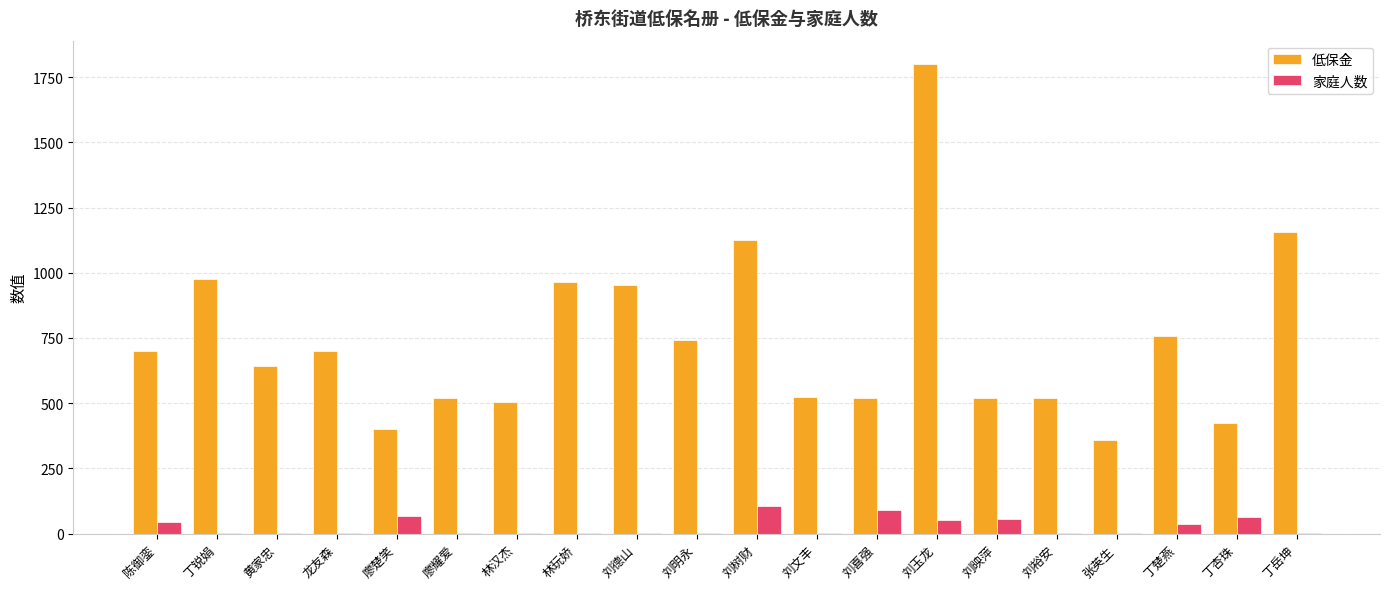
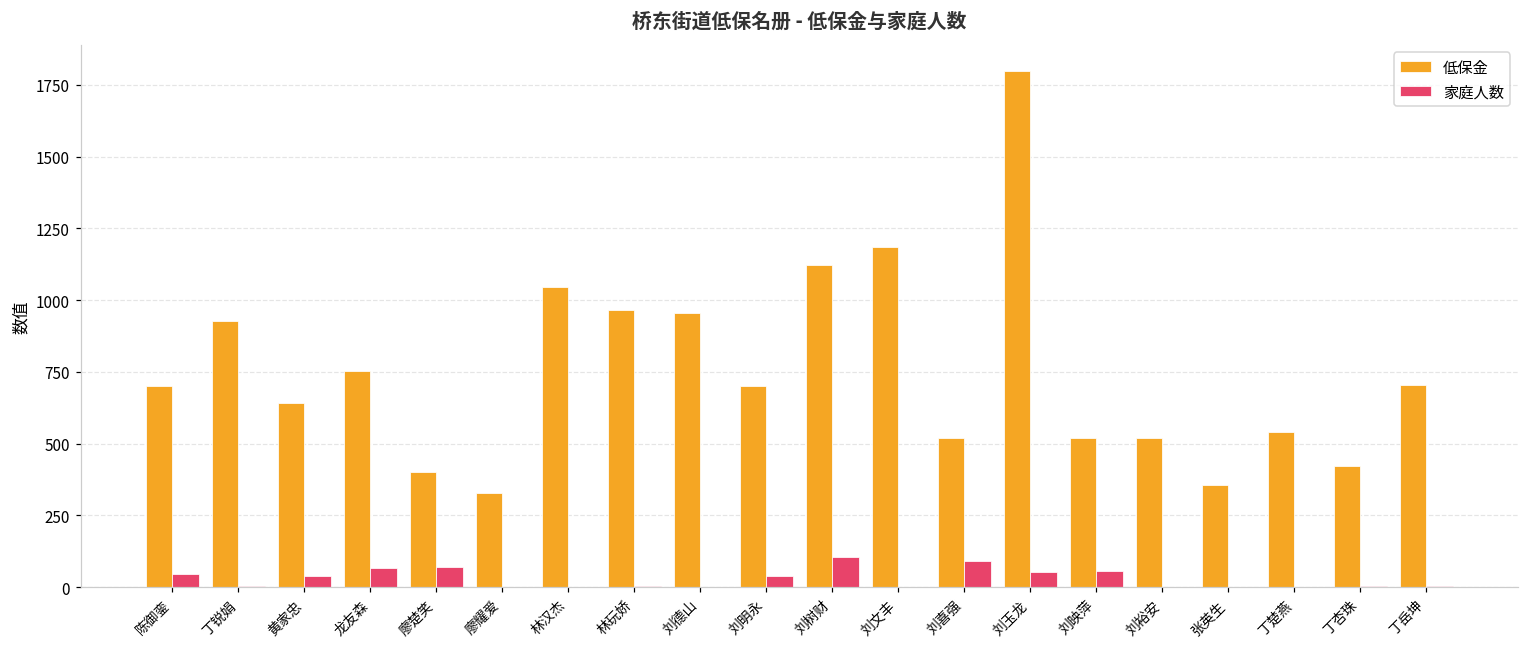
  {
    "低保金": {
      "陈御銮": 700,
-     "丁锐娟": 980,
+     "丁锐娟": 930,
      "黄家忠": 640,
-     "龙友森": 700,
+     "龙友森": 750,
      "廖楚笑": 400,
-     "廖耀爱": 520,
-     "林汉杰": 500,
+     "廖耀爱": 330,
+     "林汉杰": 1050,
      "林玩娇": 970,
      "刘德山": 960,
-     "刘明永": 740,
+     "刘明永": 700,
      "刘树财": 1120,
-     "刘文丰": 530,
+     "刘文丰": 1190,
      "刘喜强": 520,
      "刘玉龙": 1800,
      "刘映萍": 520,
      "刘裕安": 520,
      "张英生": 360,
-     "丁楚燕": 760,
+     "丁楚燕": 540,
      "丁杏珠": 420,
-     "丁岳坤": 1160
+     "丁岳坤": 710
    },
    "家庭人数": {
      "陈御銮": 40,
-     "黄家忠": 0,
-     "龙友森": 0,
+     "黄家忠": 40,
+     "龙友森": 70,
      "廖楚笑": 70,
-     "刘明永": 0,
+     "刘明永": 40,
      "刘树财": 100,
      "刘喜强": 90,
      "刘玉龙": 50,
      "刘映萍": 60,
-     "丁楚燕": 40,
-     "丁杏珠": 60
+     "丁楚燕": 0,
+     "丁杏珠": 0
    }
  }
